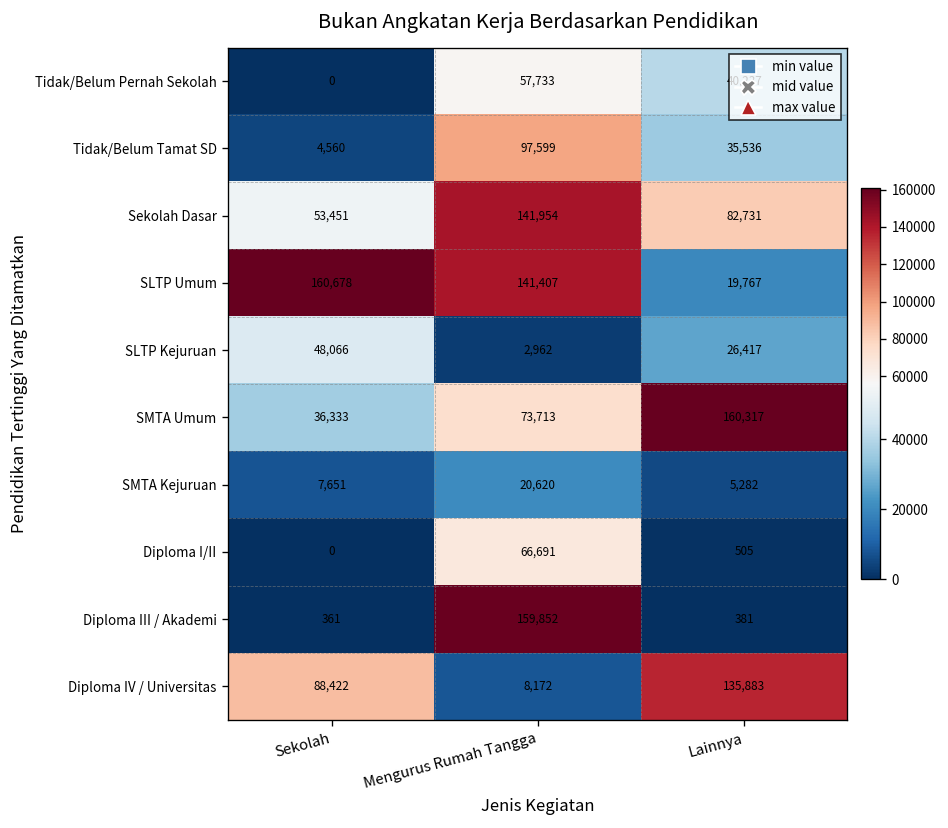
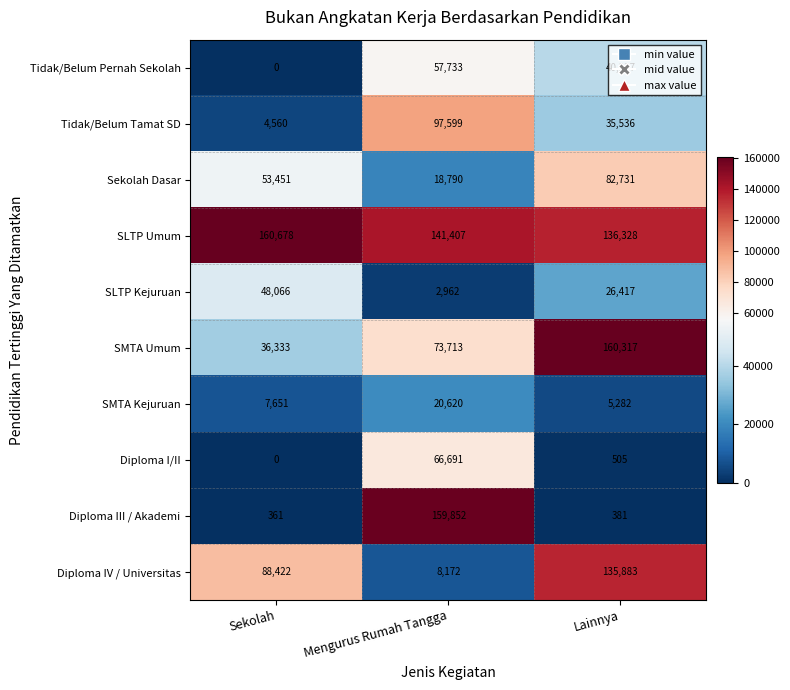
  {
    "Tidak/Belum Pernah Sekolah": {
      "Sekolah": "0",
      "Mengurus Rumah Tangga": "57,733"
    },
    "Tidak/Belum Tamat SD": {
      "Sekolah": "4,560",
      "Mengurus Rumah Tangga": "97,599",
      "Lainnya": "35,536"
    },
    "Sekolah Dasar": {
      "Sekolah": "53,451",
-     "Mengurus Rumah Tangga": "141,954",
+     "Mengurus Rumah Tangga": "18,790",
      "Lainnya": "82,731"
    },
    "SLTP Umum": {
      "Sekolah": "160,678",
      "Mengurus Rumah Tangga": "141,407",
-     "Lainnya": "19,767"
+     "Lainnya": "136,328"
    },
    "SLTP Kejuruan": {
      "Sekolah": "48,066",
      "Mengurus Rumah Tangga": "2,962",
      "Lainnya": "26,417"
    },
    "SMTA Umum": {
      "Sekolah": "36,333",
      "Mengurus Rumah Tangga": "73,713",
      "Lainnya": "160,317"
    },
    "SMTA Kejuruan": {
      "Sekolah": "7,651",
      "Mengurus Rumah Tangga": "20,620",
      "Lainnya": "5,282"
    },
    "Diploma I/II": {
      "Sekolah": "0",
      "Mengurus Rumah Tangga": "66,691",
      "Lainnya": "505"
    },
    "Diploma III / Akademi": {
      "Sekolah": "361",
      "Mengurus Rumah Tangga": "159,852",
      "Lainnya": "381"
    },
    "Diploma IV / Universitas": {
      "Sekolah": "88,422",
      "Mengurus Rumah Tangga": "8,172",
      "Lainnya": "135,883"
    }
  }
